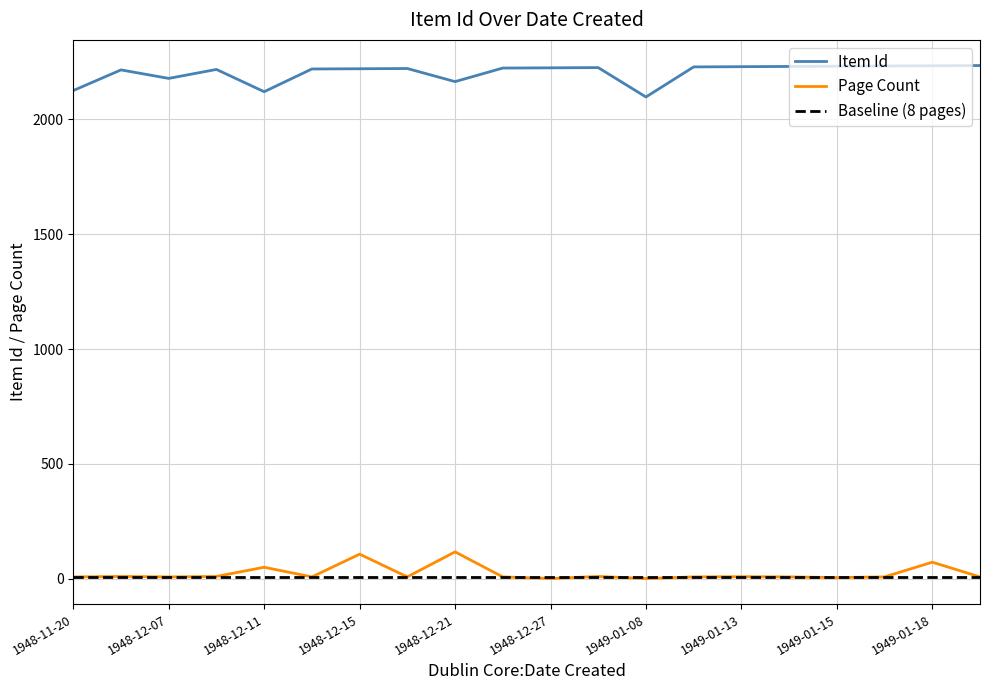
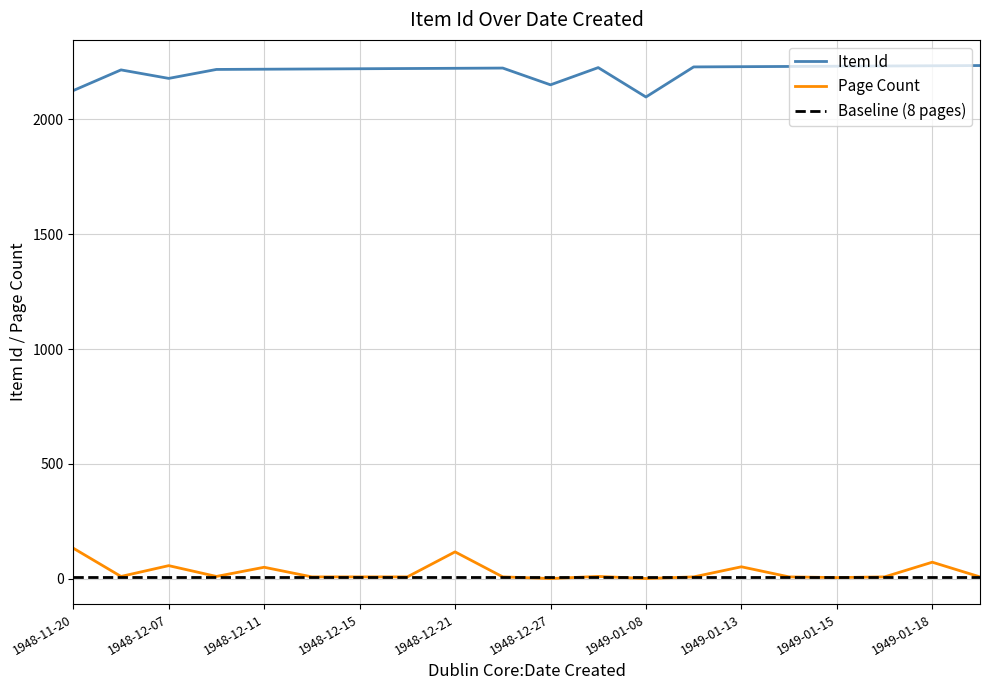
  {
    "Item Id": {
      "1948-11-20": 2130,
      "1948-12-07": 2180,
-     "1948-12-11": 2120,
+     "1948-12-11": 2220,
      "1948-12-15": 2220,
-     "1948-12-21": 2170,
-     "1948-12-27": 2230,
+     "1948-12-21": 2220,
+     "1948-12-27": 2150,
      "1949-01-08": 2100,
      "1949-01-13": 2230
    },
    "Page Count": {
-     "1948-11-20": 10,
-     "1948-12-07": 10,
+     "1948-11-20": 130,
+     "1948-12-07": 60,
      "1948-12-11": 50,
-     "1948-12-15": 110,
+     "1948-12-15": 10,
      "1948-12-21": 120,
      "1948-12-27": 0,
      "1949-01-08": 0,
-     "1949-01-13": 10,
+     "1949-01-13": 50,
      "1949-01-15": 10,
      "1949-01-18": 70
    }
  }
